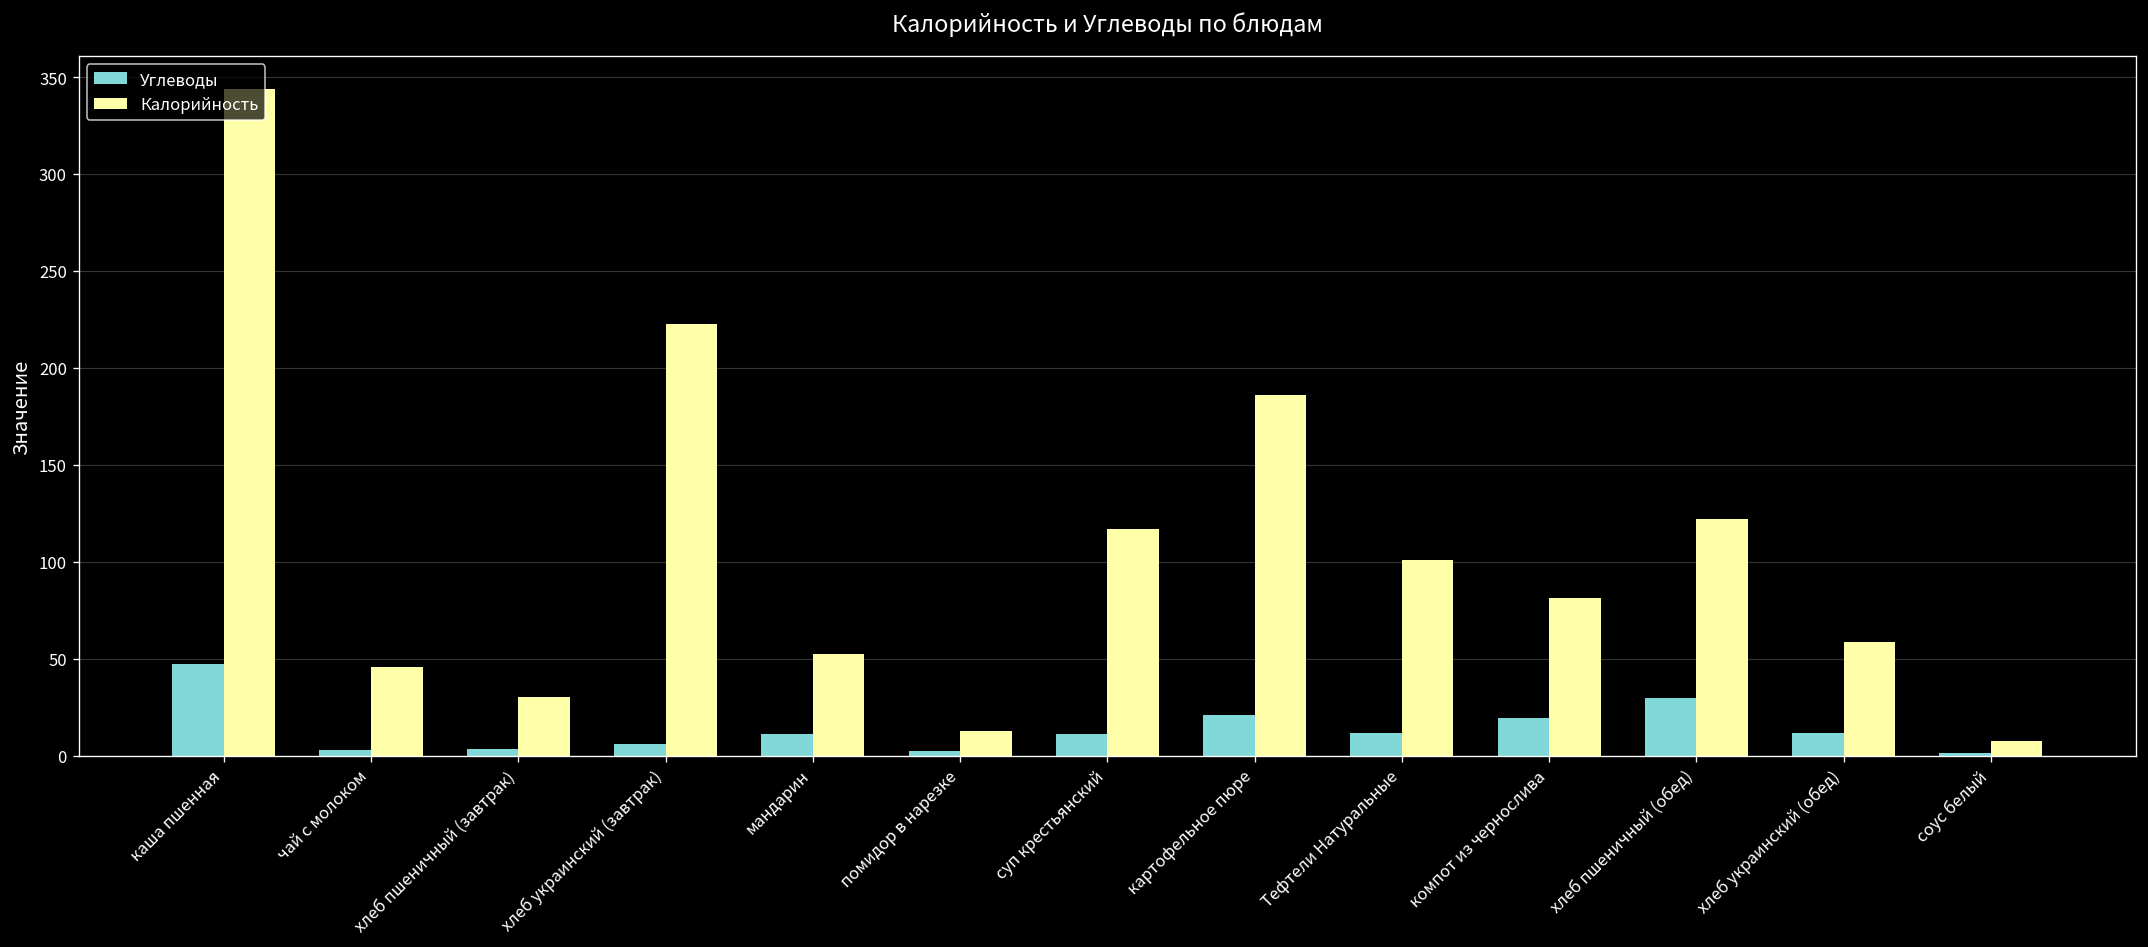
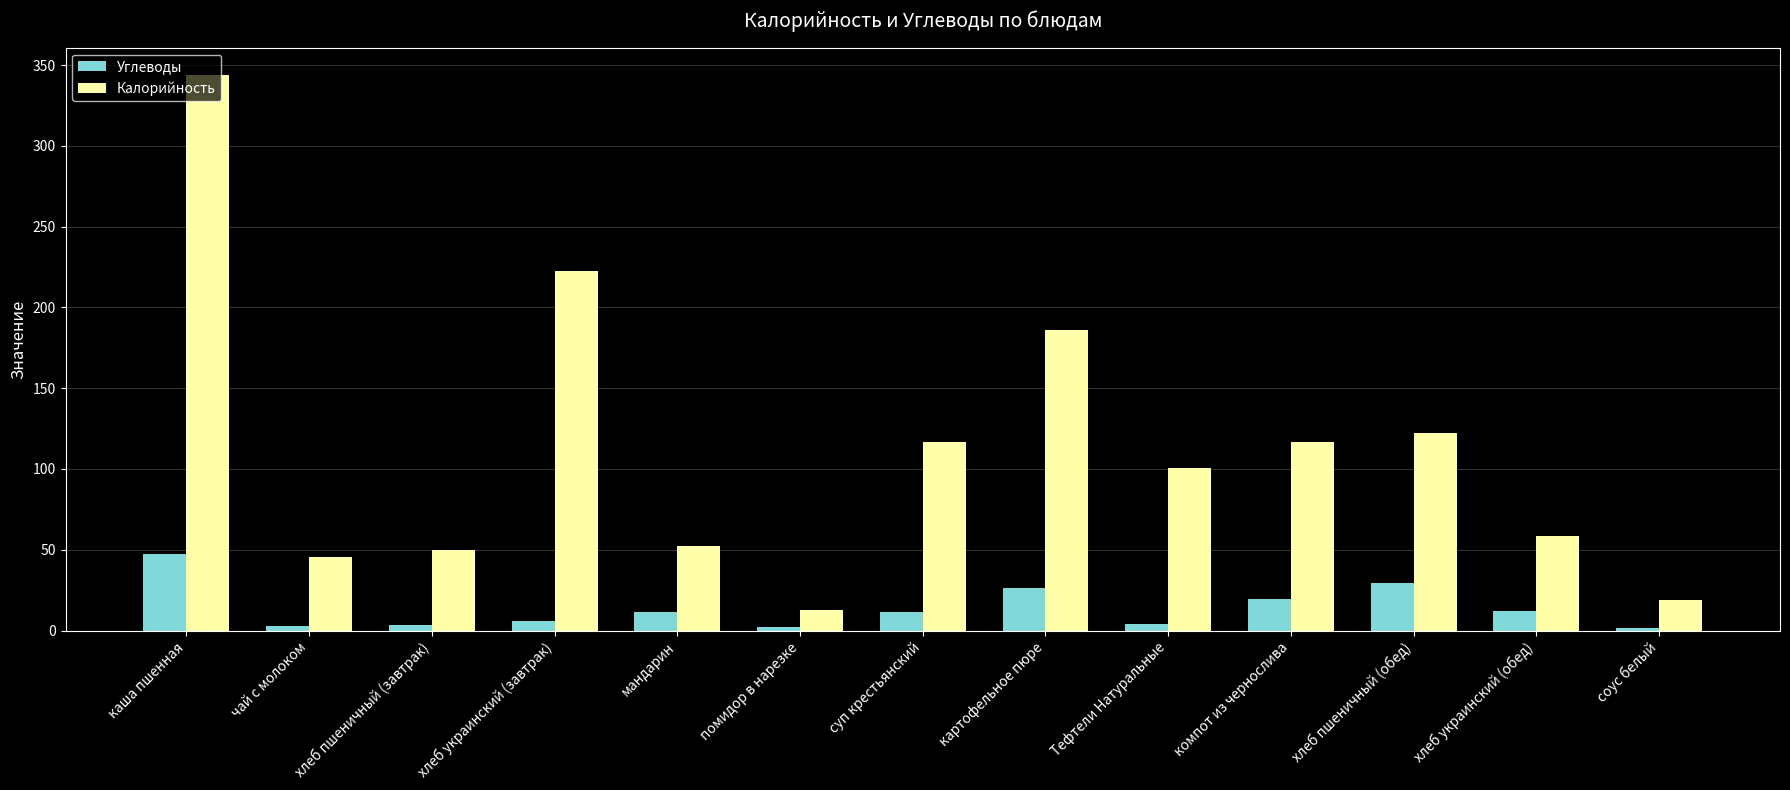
  {
    "Углеводы": {
      "каша пшенная": 47,
      "чай с молоком": 3,
      "хлеб пшеничный (завтрак)": 3,
      "хлеб украинский (завтрак)": 6,
      "мандарин": 11,
      "помидор в нарезке": 2,
      "суп крестьянский": 11,
-     "картофельное пюре": 21,
-     "Тефтели Натуральные": 12,
+     "картофельное пюре": 26,
+     "Тефтели Натуральные": 4,
      "компот из чернослива": 19,
      "хлеб пшеничный (обед)": 30,
      "хлеб украинский (обед)": 12
    },
    "Калорийность": {
      "чай с молоком": 46,
-     "хлеб пшеничный (завтрак)": 30,
+     "хлеб пшеничный (завтрак)": 50,
      "хлеб украинский (завтрак)": 222,
      "мандарин": 53,
      "помидор в нарезке": 13,
      "суп крестьянский": 117,
      "картофельное пюре": 186,
      "Тефтели Натуральные": 101,
-     "компот из чернослива": 81,
+     "компот из чернослива": 117,
      "хлеб пшеничный (обед)": 122,
      "хлеб украинский (обед)": 59,
-     "соус белый": 8
+     "соус белый": 19
    }
  }
